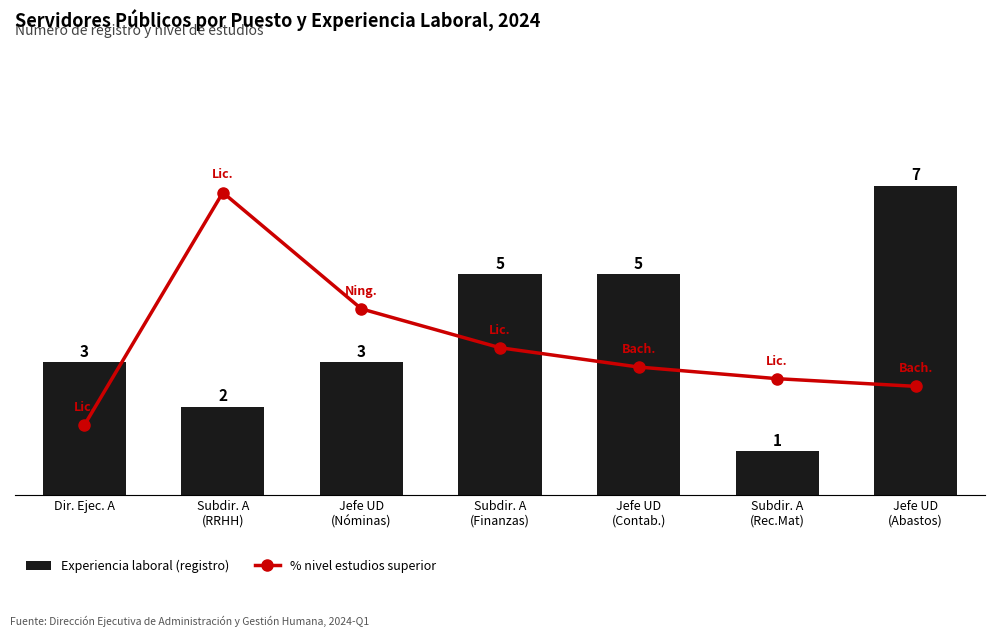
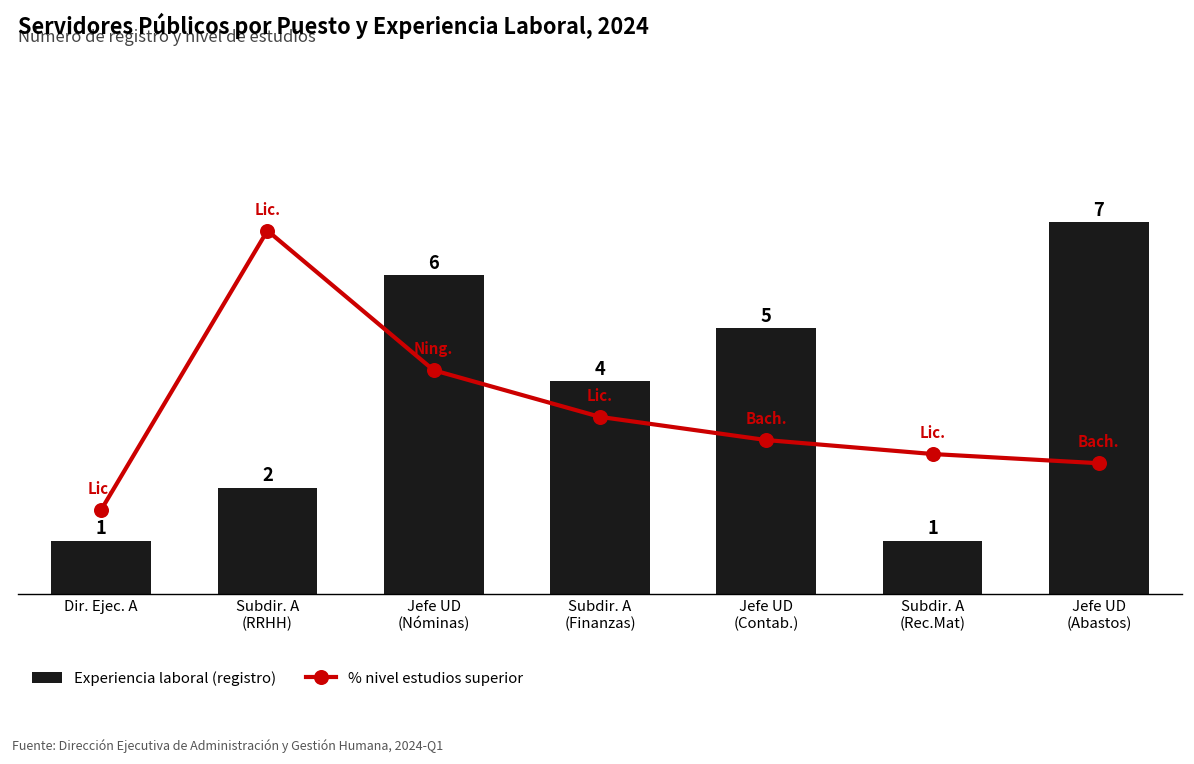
  {
    "Experiencia laboral (registro)": {
-     "Dir. Ejec. A": 3,
+     "Dir. Ejec. A": 1,
      "Subdir. A (RRHH)": 2,
-     "Jefe UD (Nóminas)": 3,
-     "Subdir. A (Finanzas)": 5,
+     "Jefe UD (Nóminas)": 6,
+     "Subdir. A (Finanzas)": 4,
      "Jefe UD (Contab.)": 5,
      "Subdir. A (Rec.Mat)": 1,
      "Jefe UD (Abastos)": 7
    }
  }
